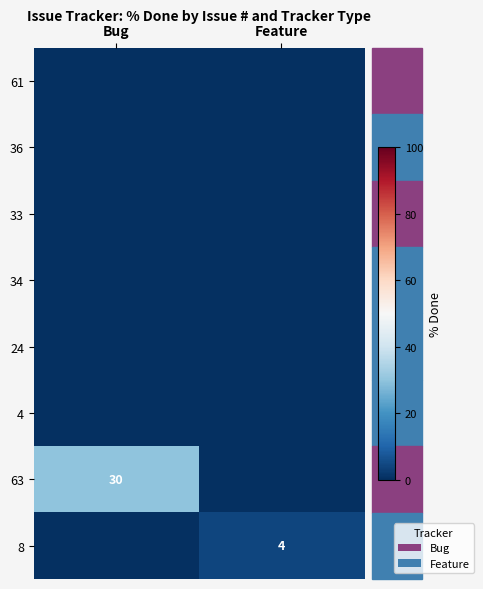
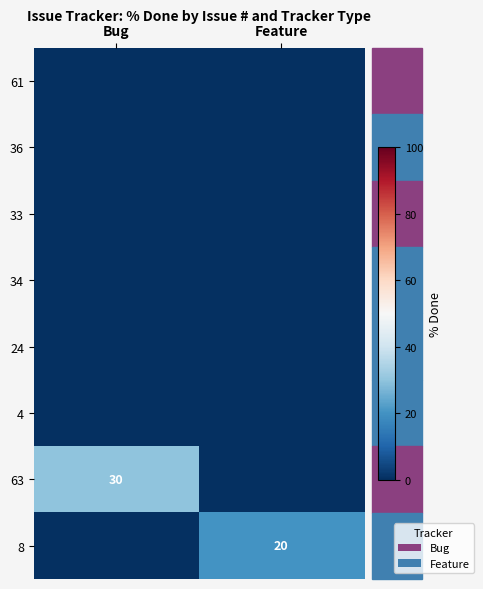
  {
    "63": {
      "Bug": 30
    },
    "8": {
-     "Feature": 4
+     "Feature": 20
    }
  }
